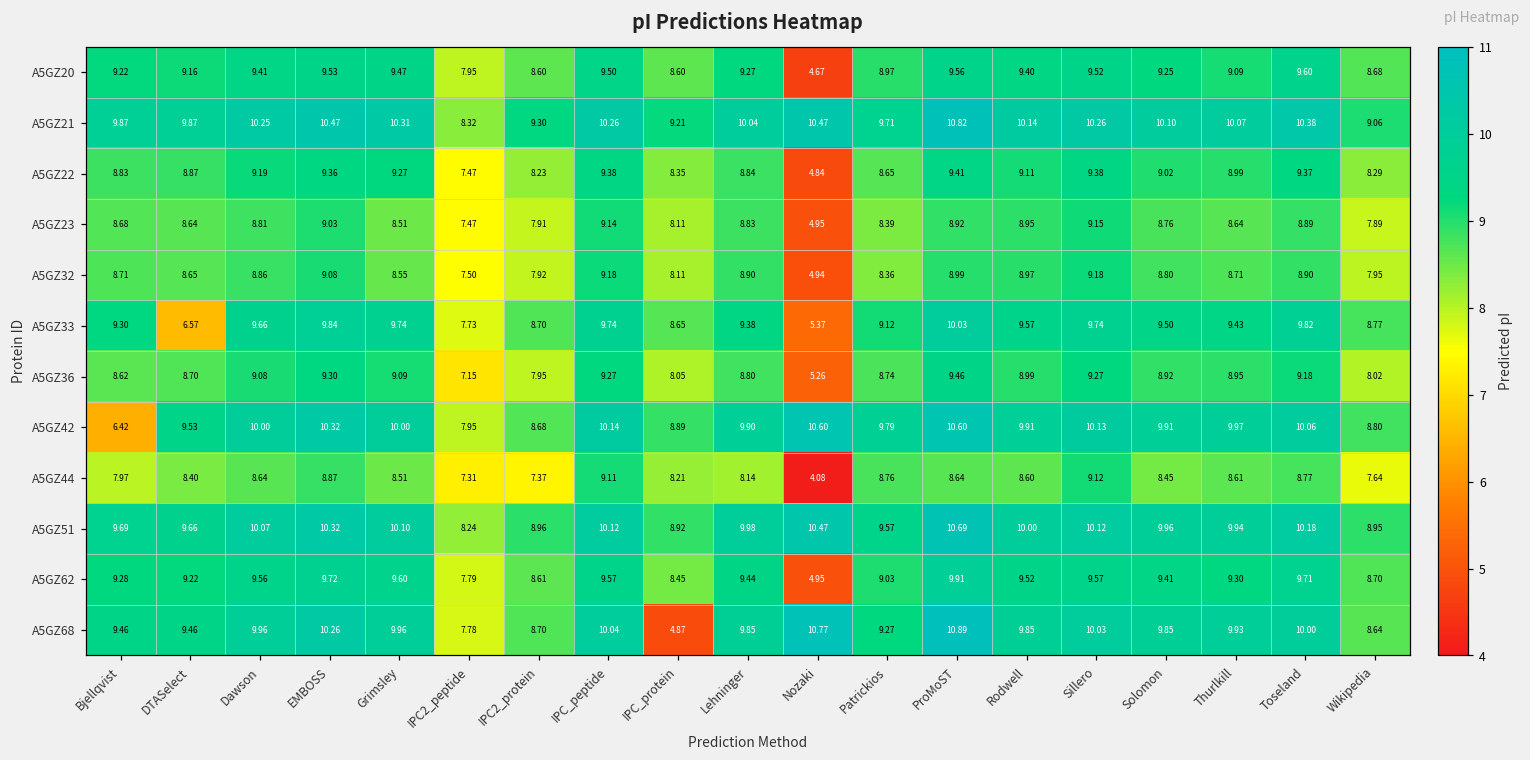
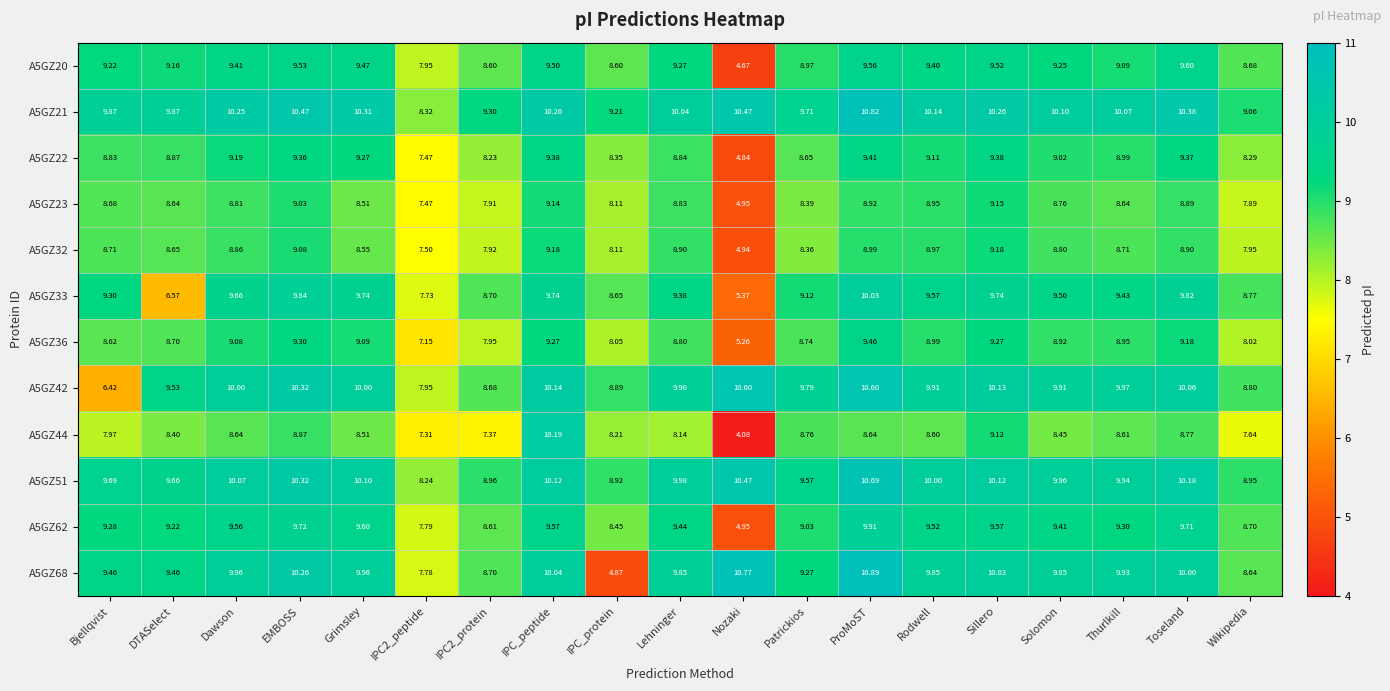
  {
    "A5GZ44": {
      "Bjellqvist": 7.97,
      "DTASelect": 8.40,
      "Dawson": 8.64,
      "EMBOSS": 8.87,
      "Grimsley": 8.51,
      "IPC2_peptide": 7.31,
      "IPC2_protein": 7.37,
-     "IPC_peptide": 9.11,
+     "IPC_peptide": 10.19,
      "IPC_protein": 8.21,
      "Lehninger": 8.14,
      "Nozaki": 4.08,
      "Patrickios": 8.76,
      "ProMoST": 8.64,
      "Rodwell": 8.60,
      "Sillero": 9.12,
      "Solomon": 8.45,
      "Thurlkill": 8.61,
      "Toseland": 8.77,
      "Wikipedia": 7.64
    }
  }
